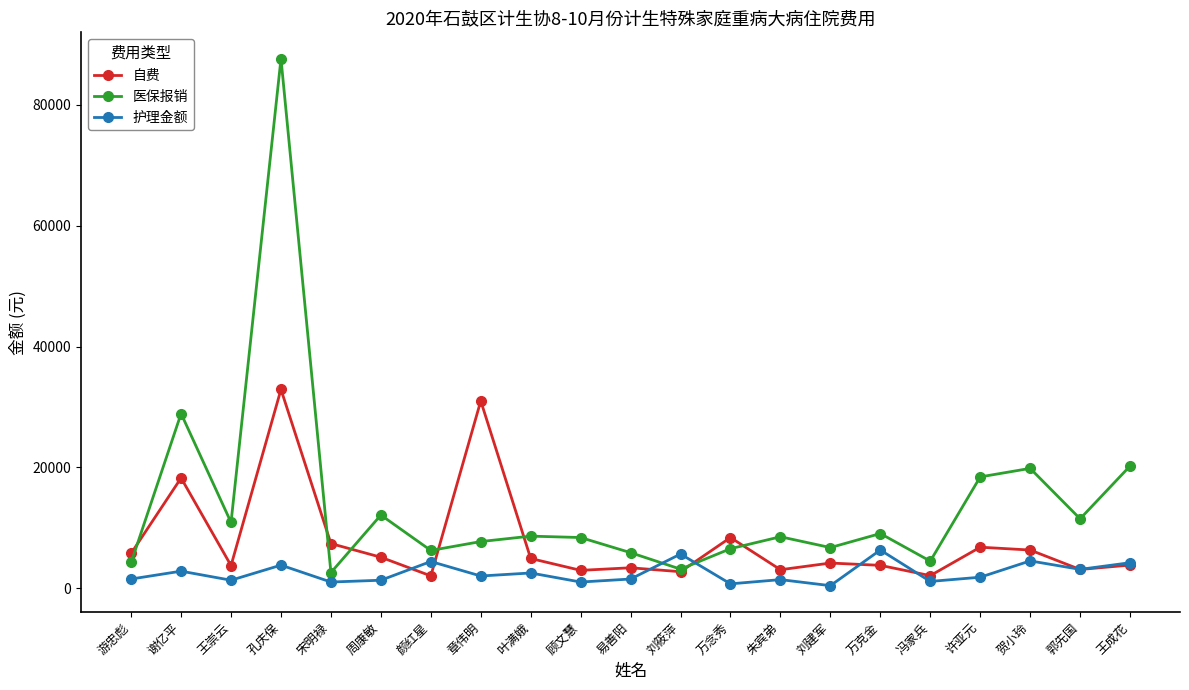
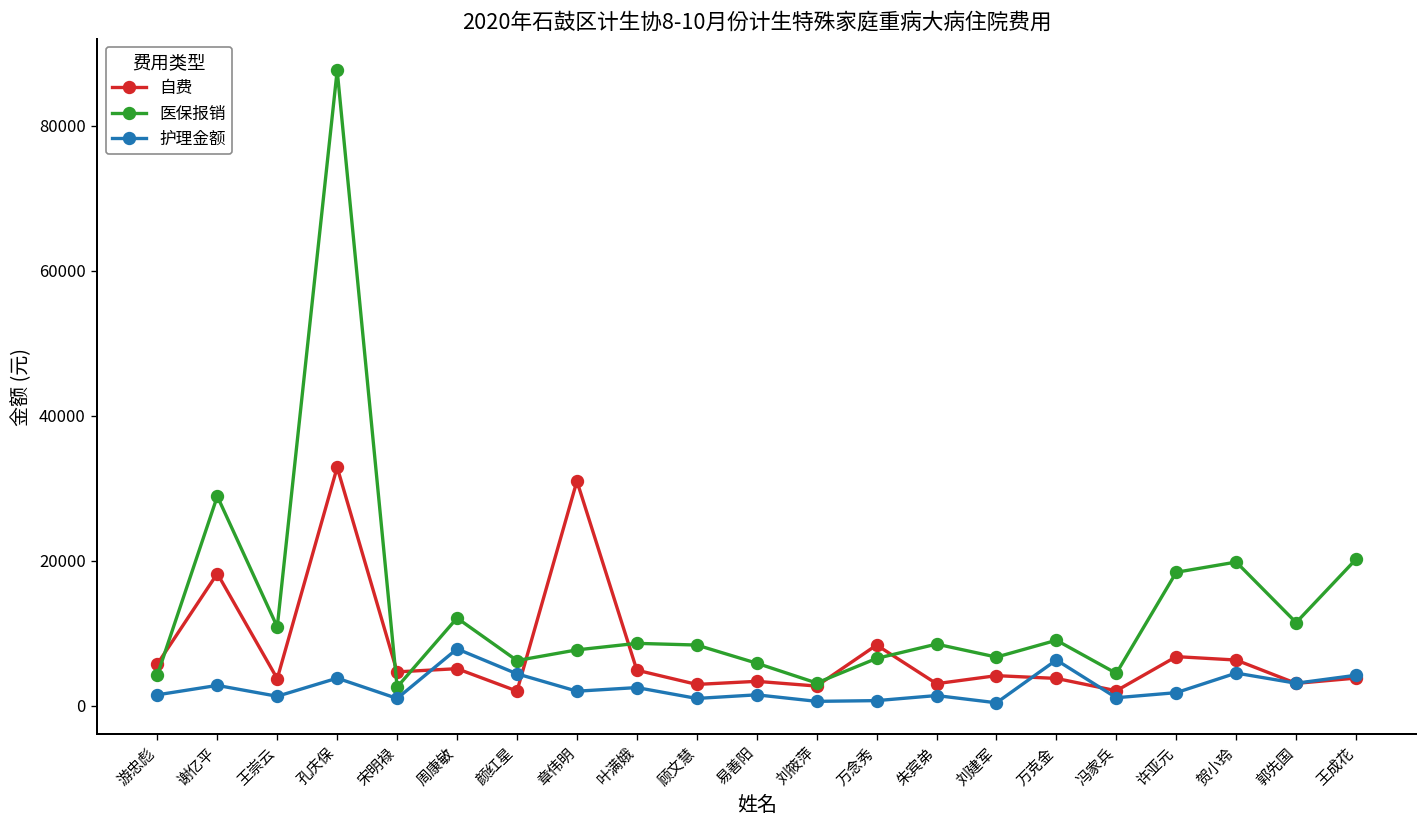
  {
    "自费": {
      "游忠彪": 6000,
      "谢亿平": 18000,
      "王崇云": 4000,
      "孔庆保": 33000,
-     "宋明禄": 7000,
+     "宋明禄": 5000,
      "周康敏": 5000,
      "颜红星": 2000,
      "章伟明": 31000,
      "叶满娥": 5000,
      "顾文慧": 3000,
      "易善阳": 3000,
      "万念秀": 8000,
      "朱宾弟": 3000,
      "刘建军": 4000,
      "万克金": 4000,
      "冯家兵": 2000,
      "许亚元": 7000,
      "贺小玲": 6000
    },
    "医保报销": {
      "游忠彪": 4000,
      "谢亿平": 29000,
      "王崇云": 11000,
      "孔庆保": 88000,
      "宋明禄": 3000,
      "周康敏": 12000,
      "颜红星": 6000,
      "章伟明": 8000,
      "叶满娥": 9000,
      "顾文慧": 8000,
      "易善阳": 6000,
      "万念秀": 7000,
      "朱宾弟": 8000,
      "刘建军": 7000,
      "万克金": 9000,
      "冯家兵": 4000,
      "许亚元": 18000,
      "贺小玲": 20000,
      "郭先国": 11000,
      "王成花": 20000
    },
    "护理金额": {
      "游忠彪": 2000,
      "谢亿平": 3000,
      "王崇云": 1000,
      "孔庆保": 4000,
      "宋明禄": 1000,
-     "周康敏": 1000,
+     "周康敏": 8000,
      "颜红星": 4000,
      "章伟明": 2000,
      "叶满娥": 3000,
      "顾文慧": 1000,
      "易善阳": 2000,
-     "刘筱萍": 6000,
+     "刘筱萍": 1000,
      "万念秀": 1000,
      "朱宾弟": 1000,
      "刘建军": 0,
      "万克金": 6000,
      "冯家兵": 1000,
      "许亚元": 2000,
      "贺小玲": 5000
    }
  }
